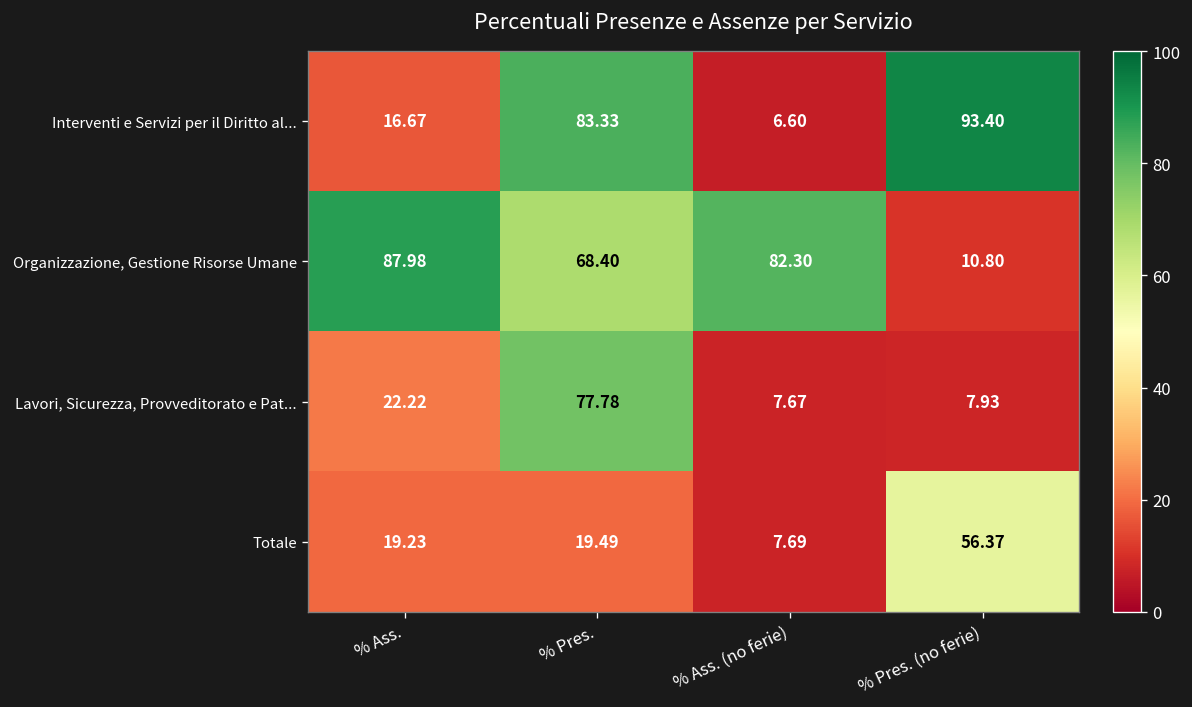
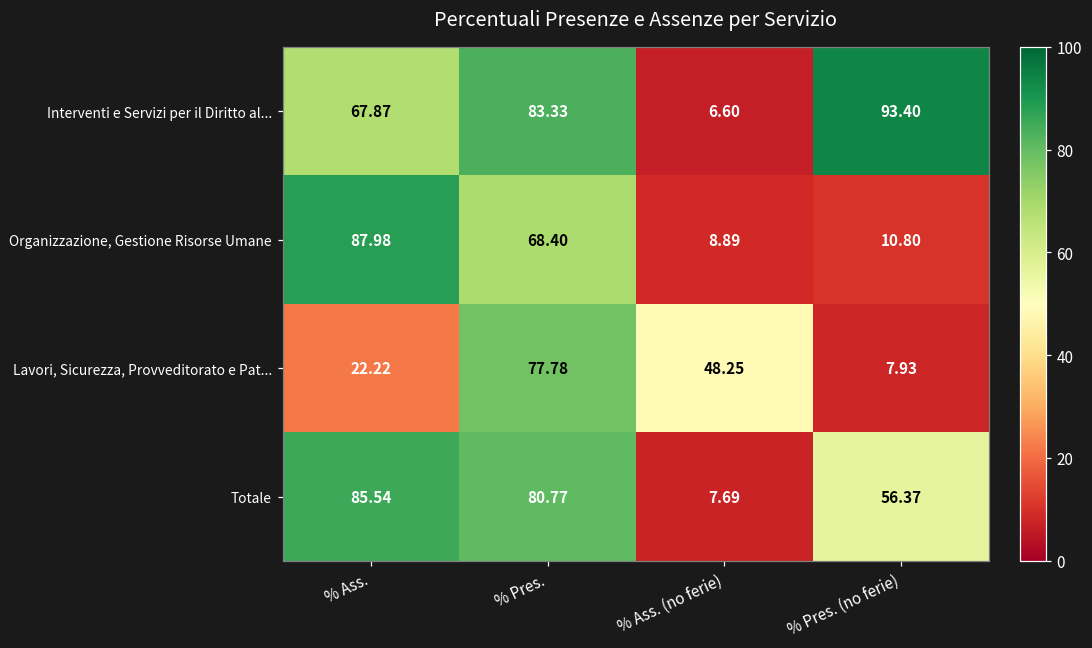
  {
    "Interventi e Servizi per il Diritto al...": {
-     "% Ass.": 16.67,
+     "% Ass.": 67.87,
      "% Pres.": 83.33,
      "% Ass. (no ferie)": 6.60,
      "% Pres. (no ferie)": 93.40
    },
    "Organizzazione, Gestione Risorse Umane": {
      "% Ass.": 87.98,
      "% Pres.": 68.40,
-     "% Ass. (no ferie)": 82.30,
+     "% Ass. (no ferie)": 8.89,
      "% Pres. (no ferie)": 10.80
    },
    "Lavori, Sicurezza, Provveditorato e Pat...": {
      "% Ass.": 22.22,
      "% Pres.": 77.78,
-     "% Ass. (no ferie)": 7.67,
+     "% Ass. (no ferie)": 48.25,
      "% Pres. (no ferie)": 7.93
    },
    "Totale": {
-     "% Ass.": 19.23,
-     "% Pres.": 19.49,
+     "% Ass.": 85.54,
+     "% Pres.": 80.77,
      "% Ass. (no ferie)": 7.69,
      "% Pres. (no ferie)": 56.37
    }
  }
